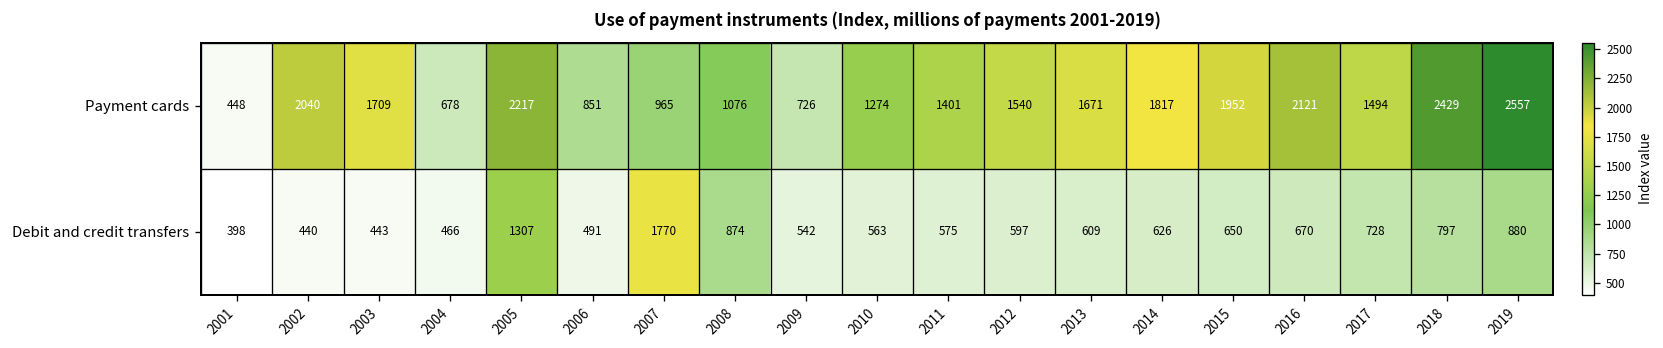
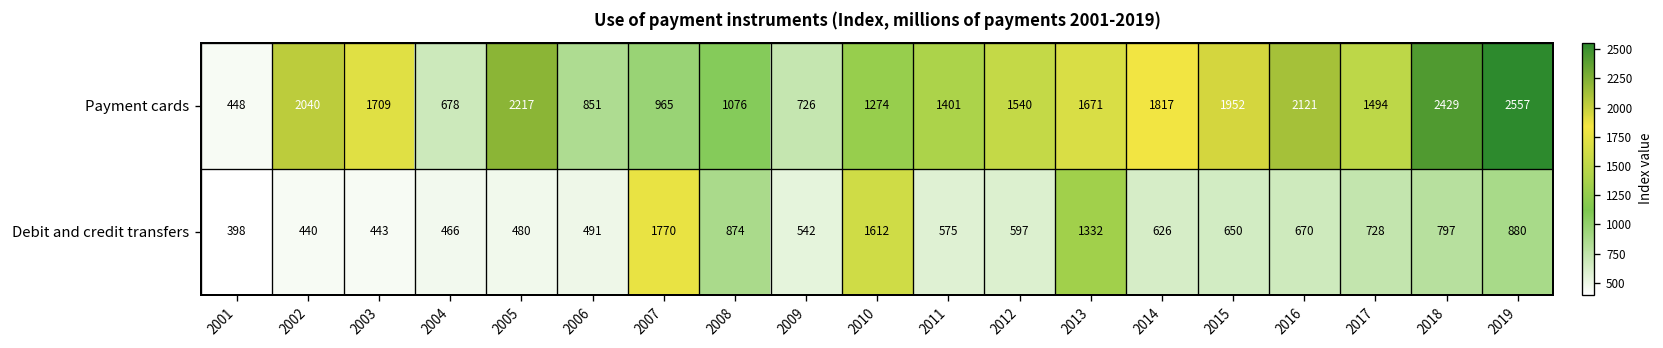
  {
    "Payment cards": {
      "2001": 448,
      "2002": 2040,
      "2003": 1709,
      "2004": 678,
      "2005": 2217,
      "2006": 851,
      "2007": 965,
      "2008": 1076,
      "2009": 726,
      "2010": 1274,
      "2011": 1401,
      "2012": 1540,
      "2013": 1671,
      "2014": 1817,
      "2015": 1952,
      "2016": 2121,
      "2017": 1494,
      "2018": 2429,
      "2019": 2557
    },
    "Debit and credit transfers": {
      "2001": 398,
      "2002": 440,
      "2003": 443,
      "2004": 466,
-     "2005": 1307,
+     "2005": 480,
      "2006": 491,
      "2007": 1770,
      "2008": 874,
      "2009": 542,
-     "2010": 563,
+     "2010": 1612,
      "2011": 575,
      "2012": 597,
-     "2013": 609,
+     "2013": 1332,
      "2014": 626,
      "2015": 650,
      "2016": 670,
      "2017": 728,
      "2018": 797,
      "2019": 880
    }
  }
